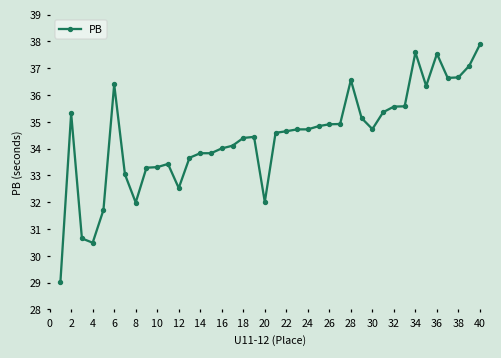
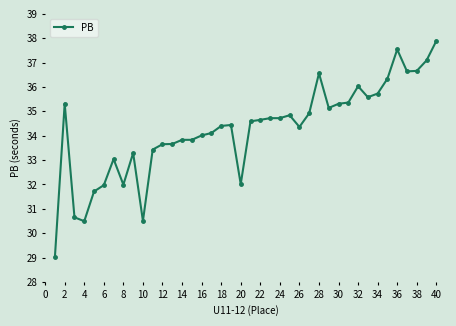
  {
    "2": 35.3,
    "4": 30.5,
-   "6": 36.4,
+   "6": 32.0,
    "8": 32.0,
-   "10": 33.3,
-   "12": 32.5,
+   "10": 30.5,
+   "12": 33.7,
    "14": 33.8,
    "16": 34.0,
    "18": 34.4,
    "20": 32.0,
    "22": 34.7,
    "24": 34.7,
-   "26": 34.9,
+   "26": 34.4,
    "28": 36.6,
-   "30": 34.7,
-   "32": 35.6,
-   "34": 37.6,
+   "30": 35.3,
+   "32": 36.0,
+   "34": 35.7,
    "36": 37.5,
    "38": 36.7,
    "40": 37.9
  }
